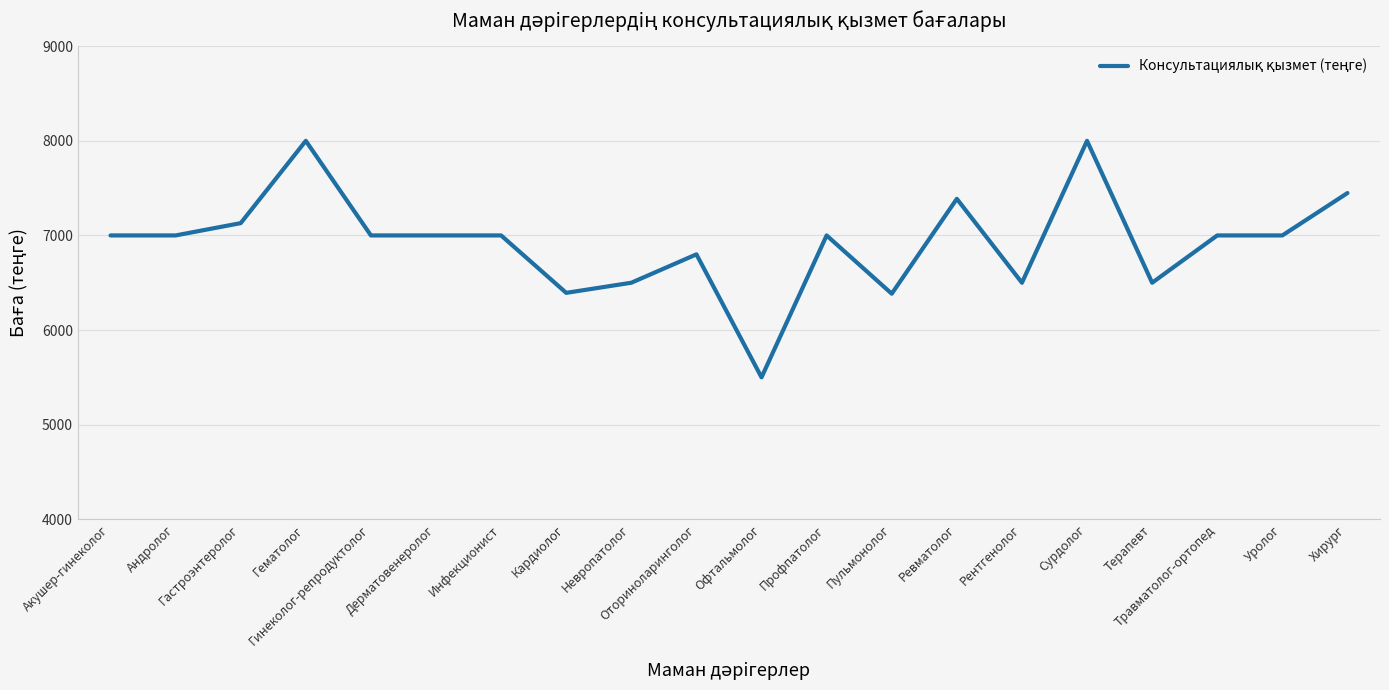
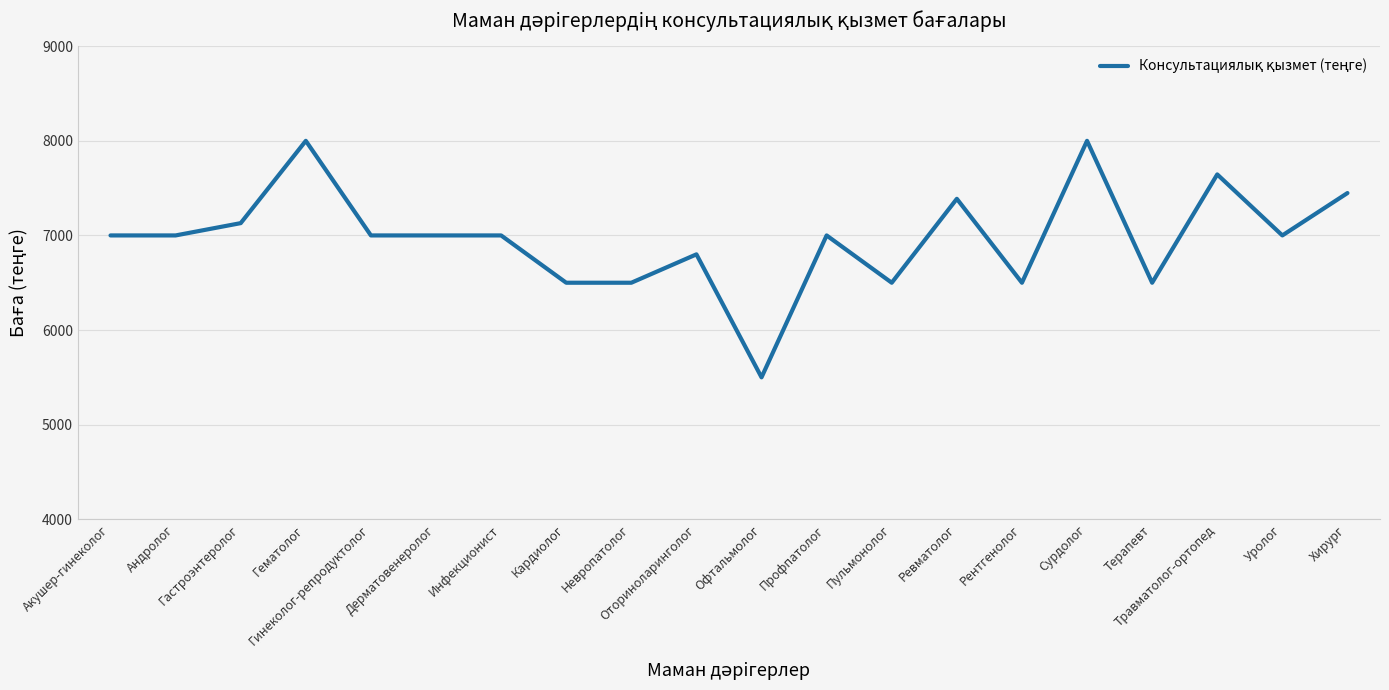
  {
    "Акушер-гинеколог": 7000,
    "Андролог": 7000,
    "Гастроэнтеролог": 7100,
    "Гематолог": 8000,
    "Гинеколог-репродуктолог": 7000,
    "Дерматовенеролог": 7000,
    "Инфекционист": 7000,
-   "Кардиолог": 6400,
+   "Кардиолог": 6500,
    "Невропатолог": 6500,
    "Оториноларинголог": 6800,
    "Офтальмолог": 5500,
    "Профпатолог": 7000,
-   "Пульмонолог": 6400,
+   "Пульмонолог": 6500,
    "Ревматолог": 7400,
    "Рентгенолог": 6500,
    "Сурдолог": 8000,
    "Терапевт": 6500,
-   "Травматолог-ортопед": 7000,
+   "Травматолог-ортопед": 7600,
    "Уролог": 7000,
    "Хирург": 7400
  }
